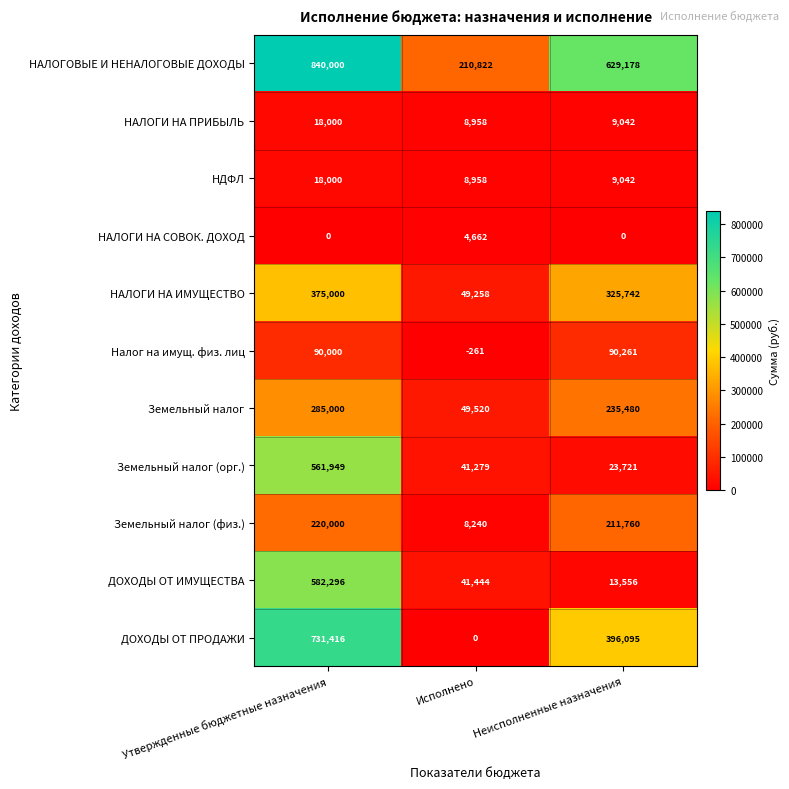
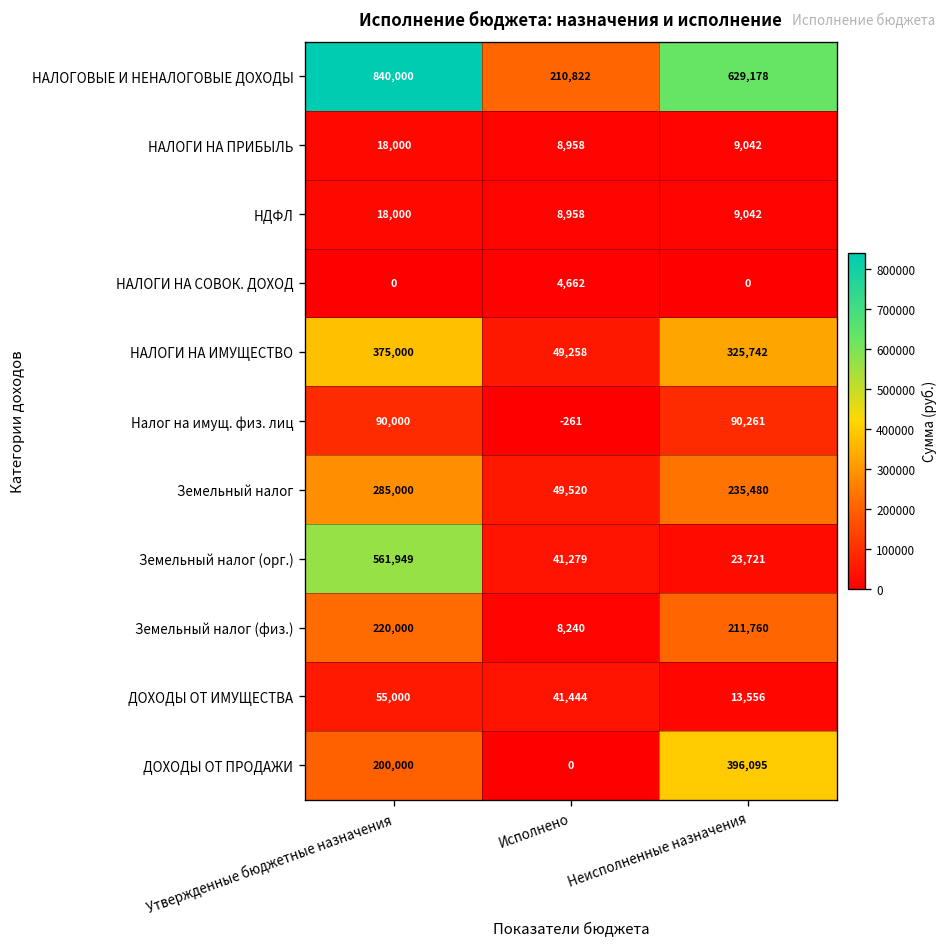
  {
    "НАЛОГОВЫЕ И НЕНАЛОГОВЫЕ ДОХОДЫ": {
      "Утвержденные бюджетные назначения": "840,000",
      "Исполнено": "210,822",
      "Неисполненные назначения": "629,178"
    },
    "НАЛОГИ НА ПРИБЫЛЬ": {
      "Утвержденные бюджетные назначения": "18,000",
      "Исполнено": "8,958",
      "Неисполненные назначения": "9,042"
    },
    "НДФЛ": {
      "Утвержденные бюджетные назначения": "18,000",
      "Исполнено": "8,958",
      "Неисполненные назначения": "9,042"
    },
    "НАЛОГИ НА СОВОК. ДОХОД": {
      "Утвержденные бюджетные назначения": "0",
      "Исполнено": "4,662",
      "Неисполненные назначения": "0"
    },
    "НАЛОГИ НА ИМУЩЕСТВО": {
      "Утвержденные бюджетные назначения": "375,000",
      "Исполнено": "49,258",
      "Неисполненные назначения": "325,742"
    },
    "Налог на имущ. физ. лиц": {
      "Утвержденные бюджетные назначения": "90,000",
      "Исполнено": "-261",
      "Неисполненные назначения": "90,261"
    },
    "Земельный налог": {
      "Утвержденные бюджетные назначения": "285,000",
      "Исполнено": "49,520",
      "Неисполненные назначения": "235,480"
    },
    "Земельный налог (орг.)": {
      "Утвержденные бюджетные назначения": "561,949",
      "Исполнено": "41,279",
      "Неисполненные назначения": "23,721"
    },
    "Земельный налог (физ.)": {
      "Утвержденные бюджетные назначения": "220,000",
      "Исполнено": "8,240",
      "Неисполненные назначения": "211,760"
    },
    "ДОХОДЫ ОТ ИМУЩЕСТВА": {
-     "Утвержденные бюджетные назначения": "582,296",
+     "Утвержденные бюджетные назначения": "55,000",
      "Исполнено": "41,444",
      "Неисполненные назначения": "13,556"
    },
    "ДОХОДЫ ОТ ПРОДАЖИ": {
-     "Утвержденные бюджетные назначения": "731,416",
+     "Утвержденные бюджетные назначения": "200,000",
      "Исполнено": "0",
      "Неисполненные назначения": "396,095"
    }
  }
